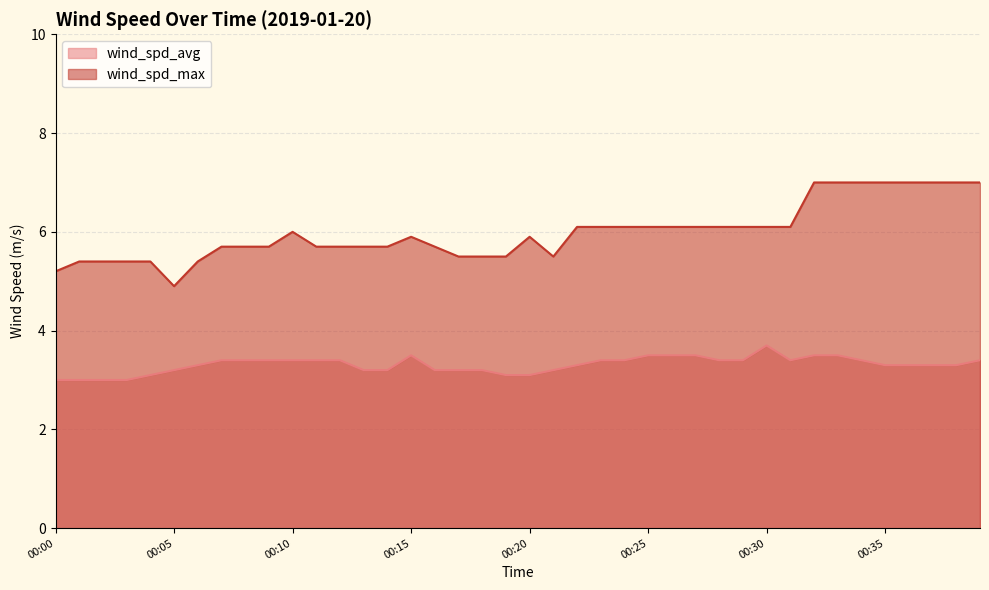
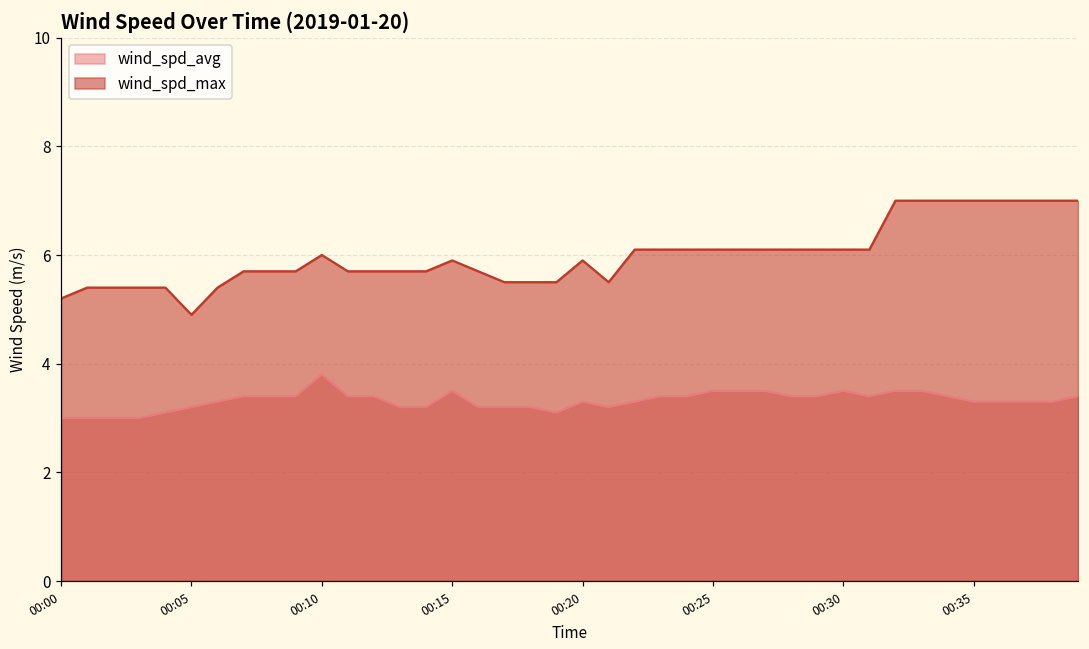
  {
    "wind_spd_avg": {
      "00:00": 3.0,
      "00:05": 3.2,
-     "00:10": 3.4,
+     "00:10": 3.8,
      "00:15": 3.5,
-     "00:20": 3.1,
+     "00:20": 3.3,
      "00:25": 3.5,
-     "00:30": 3.7,
+     "00:30": 3.5,
      "00:35": 3.3
    },
    "wind_spd_max": {
      "00:00": 5.2,
      "00:05": 4.9,
      "00:10": 6.0,
      "00:15": 5.9,
      "00:20": 5.9,
      "00:25": 6.1,
      "00:30": 6.1,
      "00:35": 7.0
    }
  }
